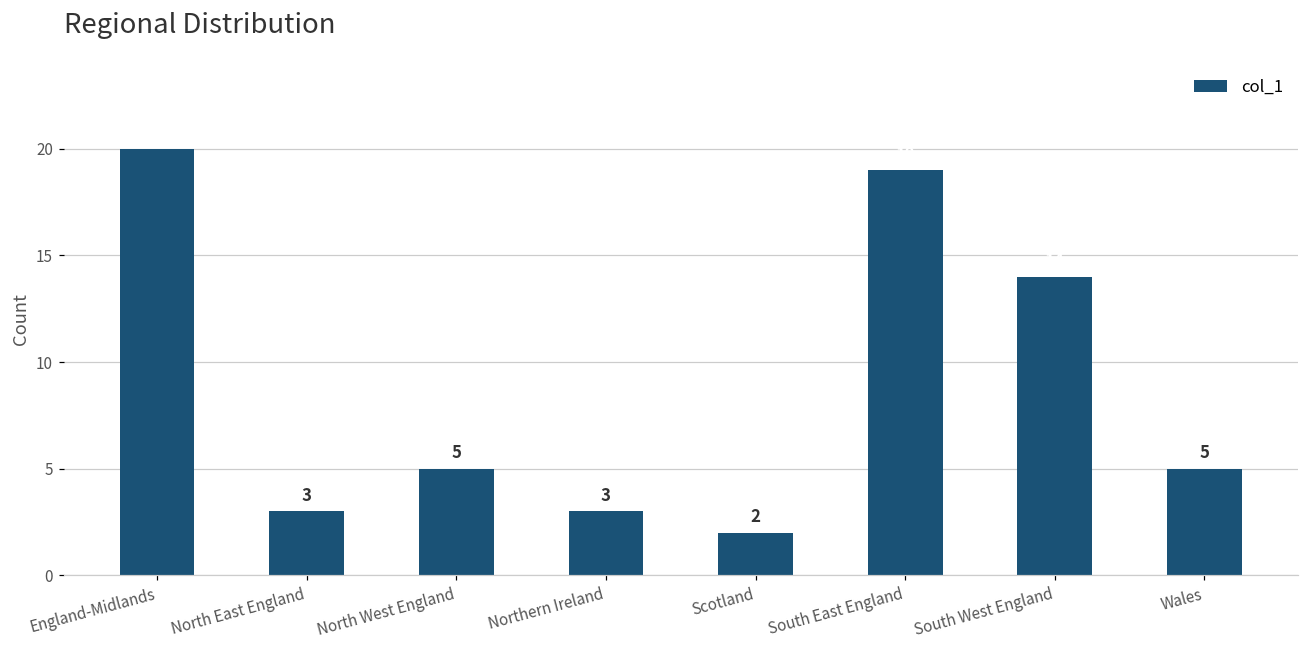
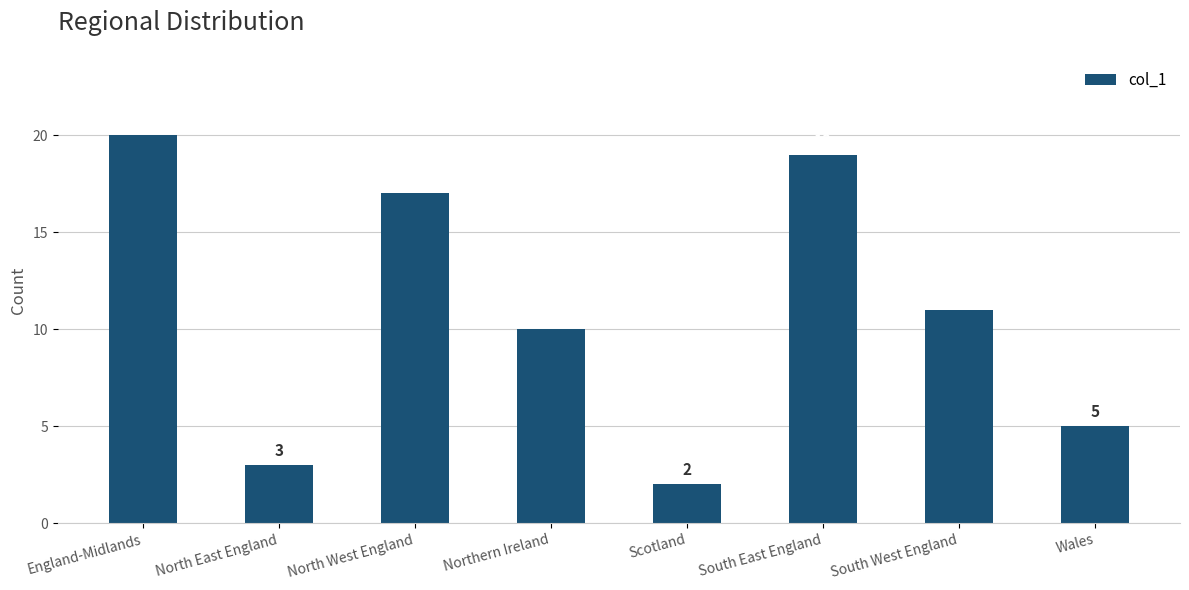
  {
    "England-Midlands": 20,
-   "North West England": 5,
-   "Northern Ireland": 3,
+   "North West England": 17,
+   "Northern Ireland": 10,
    "South East England": 19,
-   "South West England": 14
+   "South West England": 11
  }
